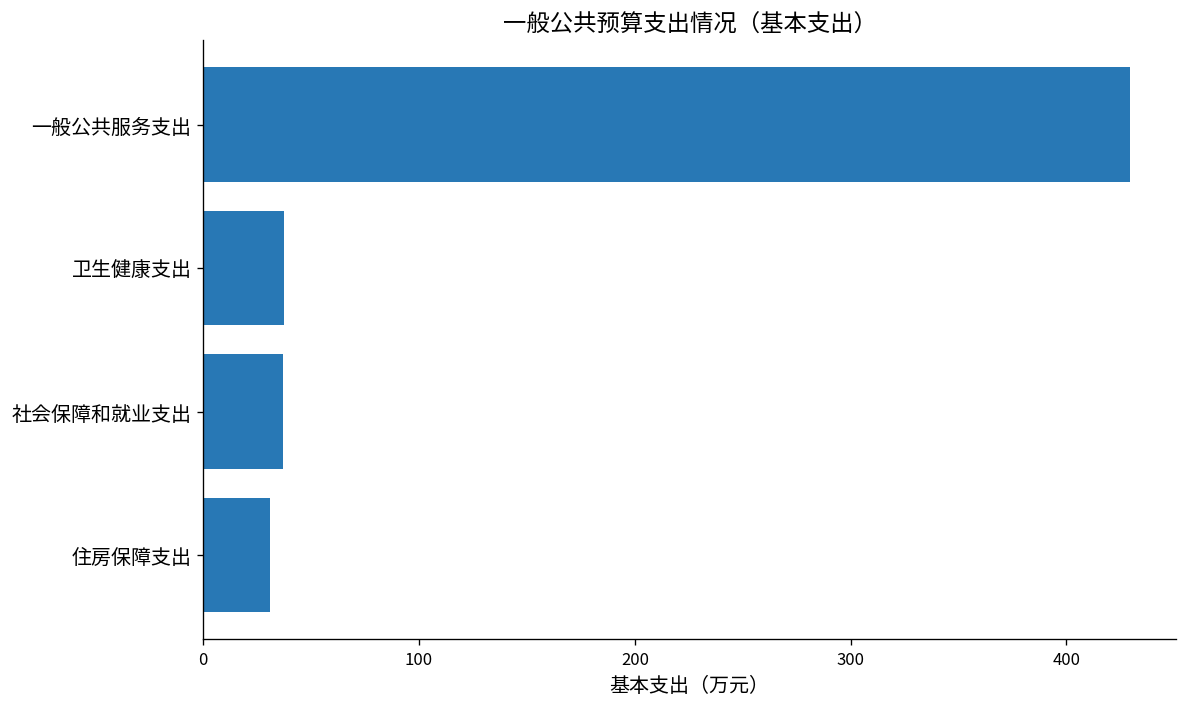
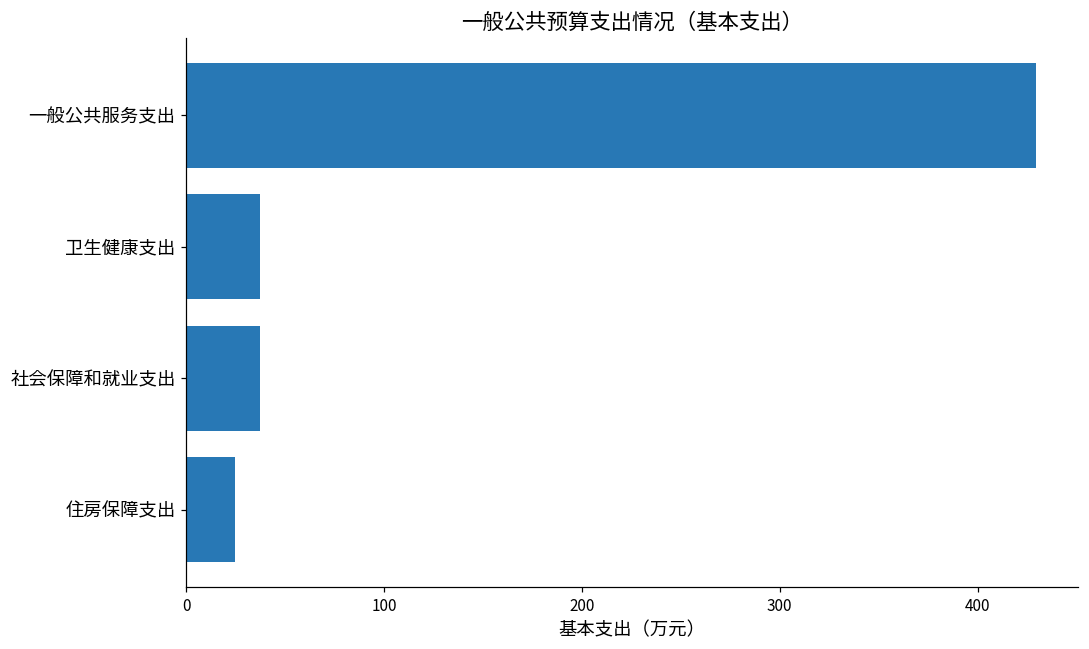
  {
    "一般公共服务支出": 429,
    "卫生健康支出": 37,
    "社会保障和就业支出": 37,
-   "住房保障支出": 31
+   "住房保障支出": 25
  }
